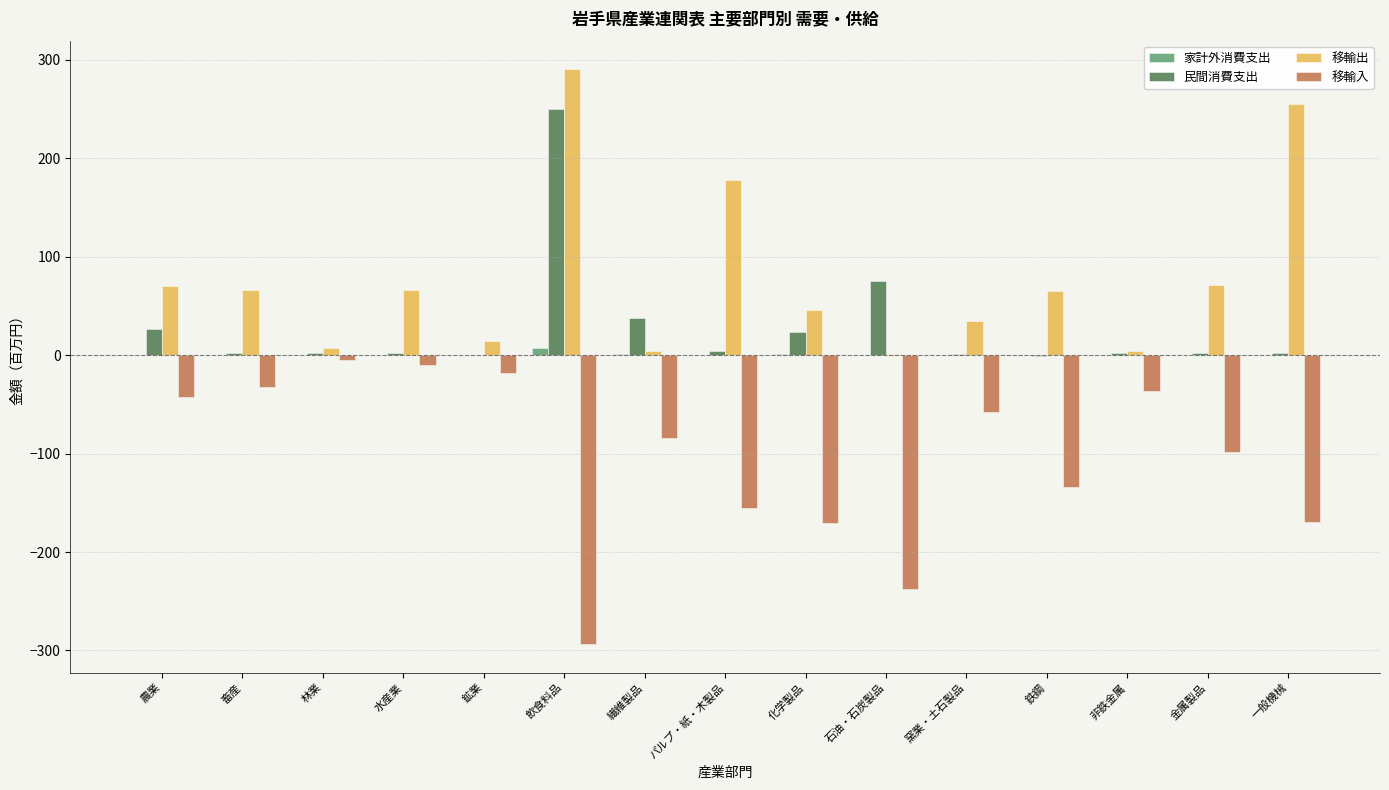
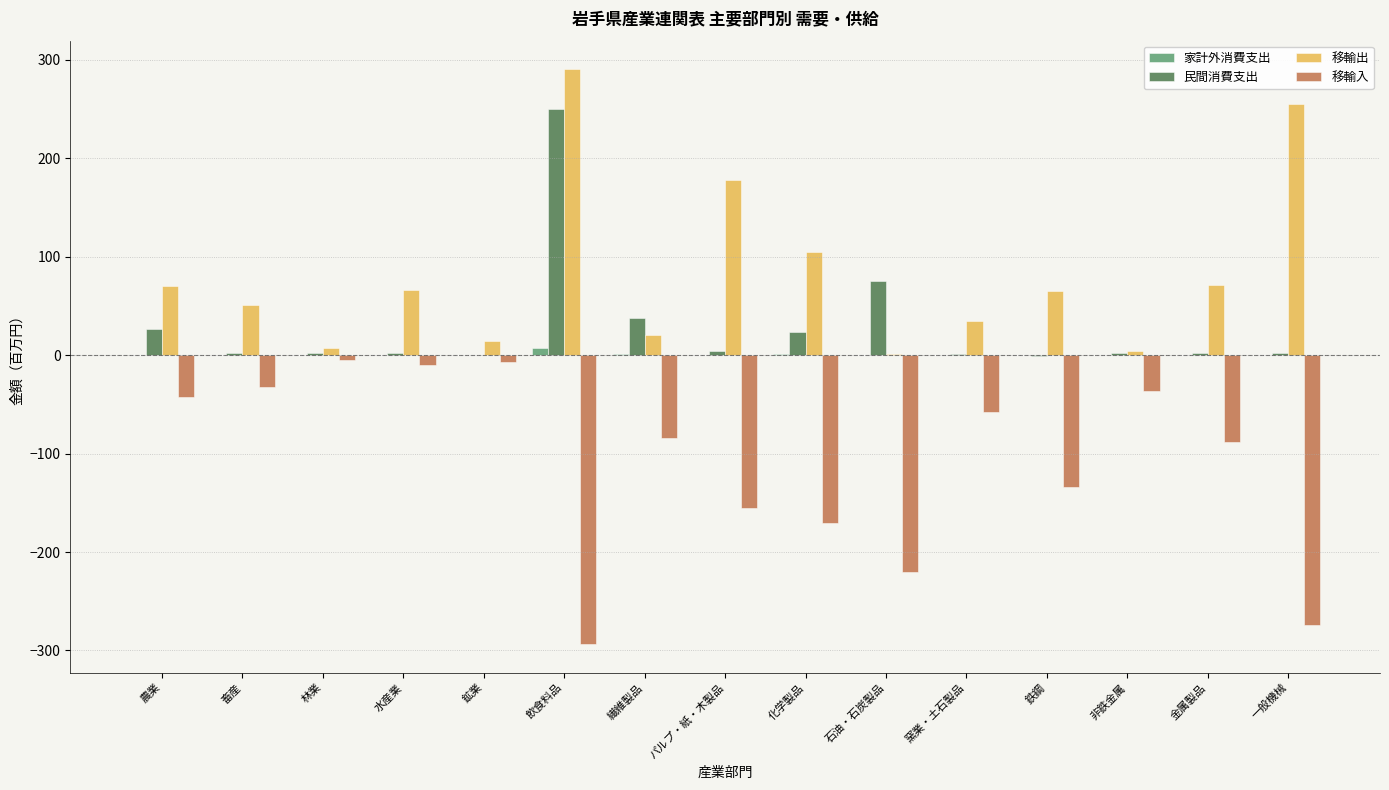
  {
    "移輸出": {
      "農業": 70,
-     "畜産": 70,
+     "畜産": 50,
      "林業": 10,
      "水産業": 70,
      "鉱業": 10,
      "飲食料品": 290,
-     "繊維製品": 0,
+     "繊維製品": 20,
      "パルプ・紙・木製品": 180,
-     "化学製品": 50,
+     "化学製品": 100,
      "窯業・土石製品": 40,
      "鉄鋼": 70,
      "非鉄金属": 0,
      "金属製品": 70,
      "一般機械": 260
    },
    "移輸入": {
      "農業": -40,
      "畜産": -30,
      "林業": -10,
      "水産業": -10,
-     "鉱業": -20,
+     "鉱業": -10,
      "飲食料品": -290,
      "繊維製品": -80,
      "パルプ・紙・木製品": -150,
      "化学製品": -170,
-     "石油・石炭製品": -240,
+     "石油・石炭製品": -220,
      "窯業・土石製品": -60,
      "鉄鋼": -130,
      "非鉄金属": -40,
-     "金属製品": -100,
-     "一般機械": -170
+     "金属製品": -90,
+     "一般機械": -270
    }
  }
